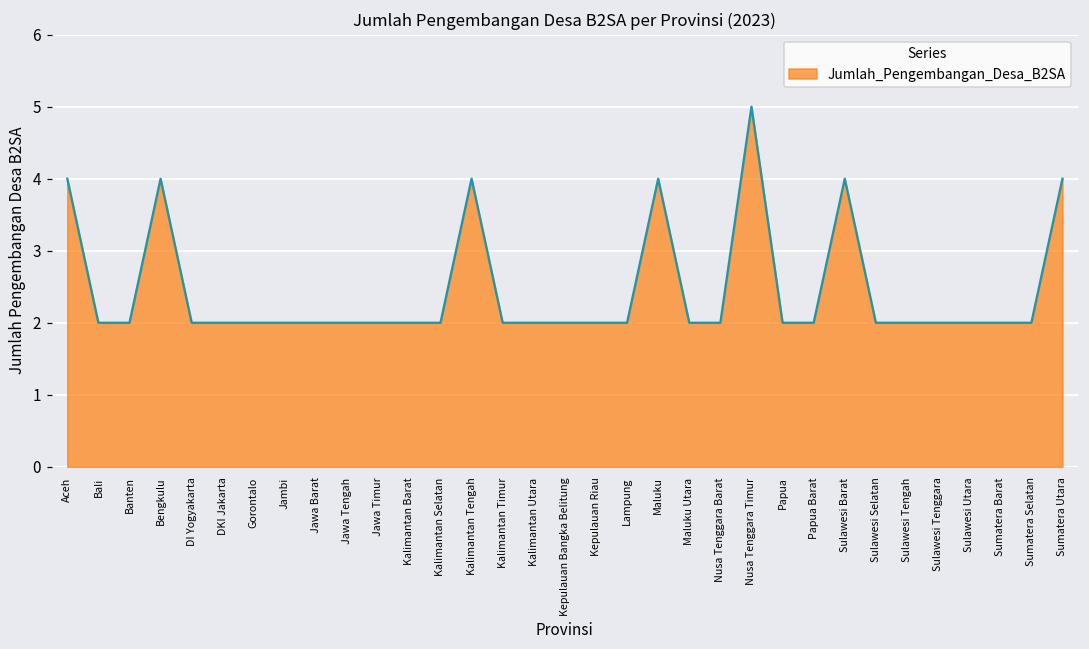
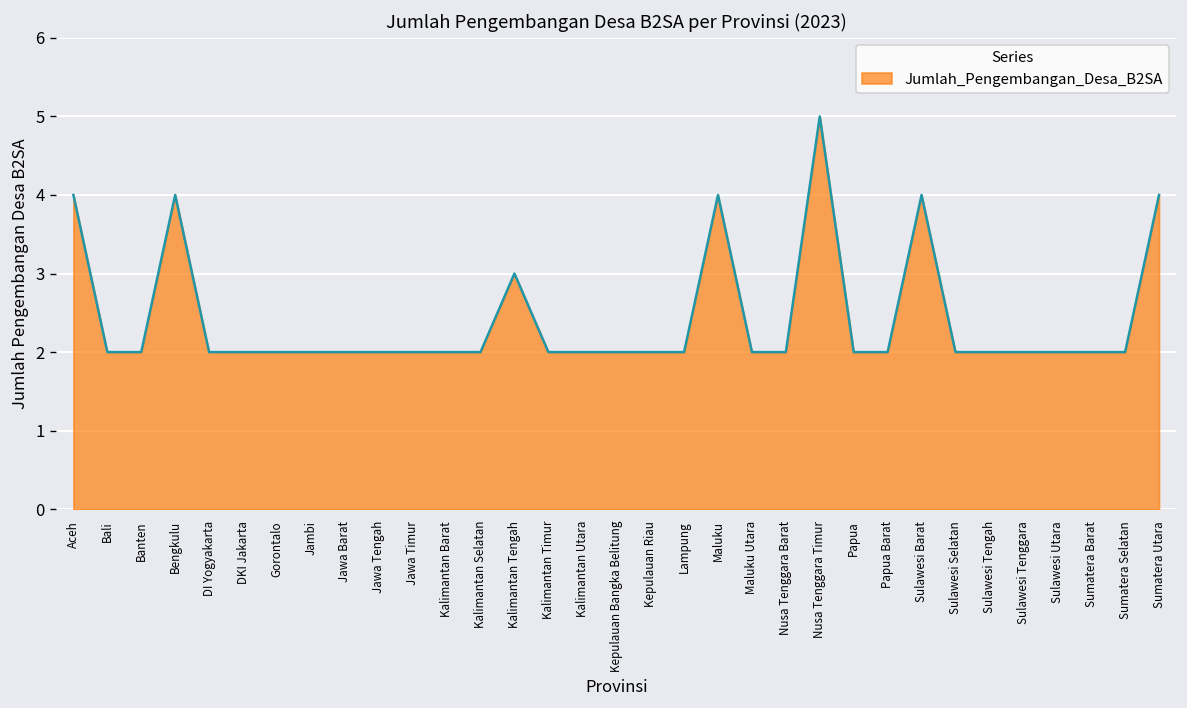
  {
    "Aceh": 4,
    "Bali": 2,
    "Banten": 2,
    "Bengkulu": 4,
    "DI Yogyakarta": 2,
    "DKI Jakarta": 2,
    "Gorontalo": 2,
    "Jambi": 2,
    "Jawa Barat": 2,
    "Jawa Tengah": 2,
    "Jawa Timur": 2,
    "Kalimantan Barat": 2,
    "Kalimantan Selatan": 2,
-   "Kalimantan Tengah": 4,
+   "Kalimantan Tengah": 3,
    "Kalimantan Timur": 2,
    "Kalimantan Utara": 2,
    "Kepulauan Bangka Belitung": 2,
    "Kepulauan Riau": 2,
    "Lampung": 2,
    "Maluku": 4,
    "Maluku Utara": 2,
    "Nusa Tenggara Barat": 2,
    "Nusa Tenggara Timur": 5,
    "Papua": 2,
    "Papua Barat": 2,
    "Sulawesi Barat": 4,
    "Sulawesi Selatan": 2,
    "Sulawesi Tengah": 2,
    "Sulawesi Tenggara": 2,
    "Sulawesi Utara": 2,
    "Sumatera Barat": 2,
    "Sumatera Selatan": 2,
    "Sumatera Utara": 4
  }
